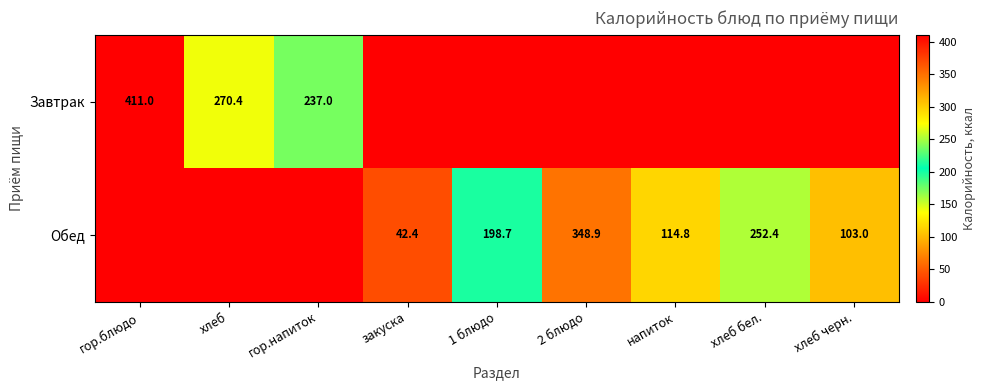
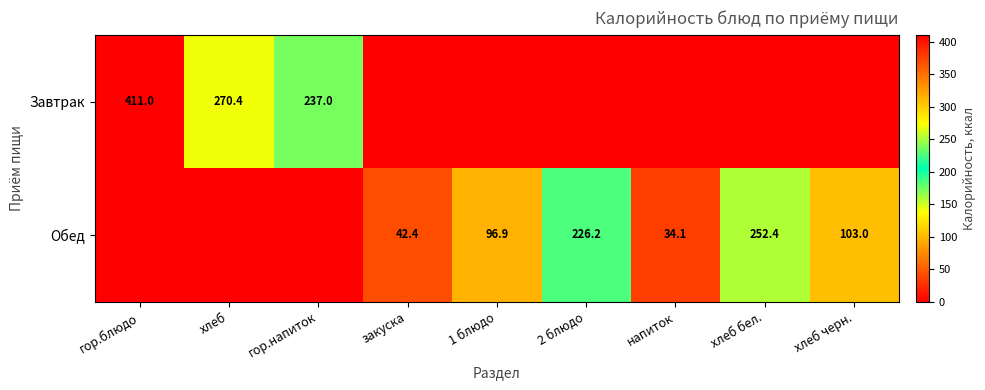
  {
    "Завтрак": {
      "гор.блюдо": 411.0,
      "хлеб": 270.4,
      "гор.напиток": 237.0
    },
    "Обед": {
      "закуска": 42.4,
-     "1 блюдо": 198.7,
-     "2 блюдо": 348.9,
-     "напиток": 114.8,
+     "1 блюдо": 96.9,
+     "2 блюдо": 226.2,
+     "напиток": 34.1,
      "хлеб бел.": 252.4,
      "хлеб черн.": 103.0
    }
  }
